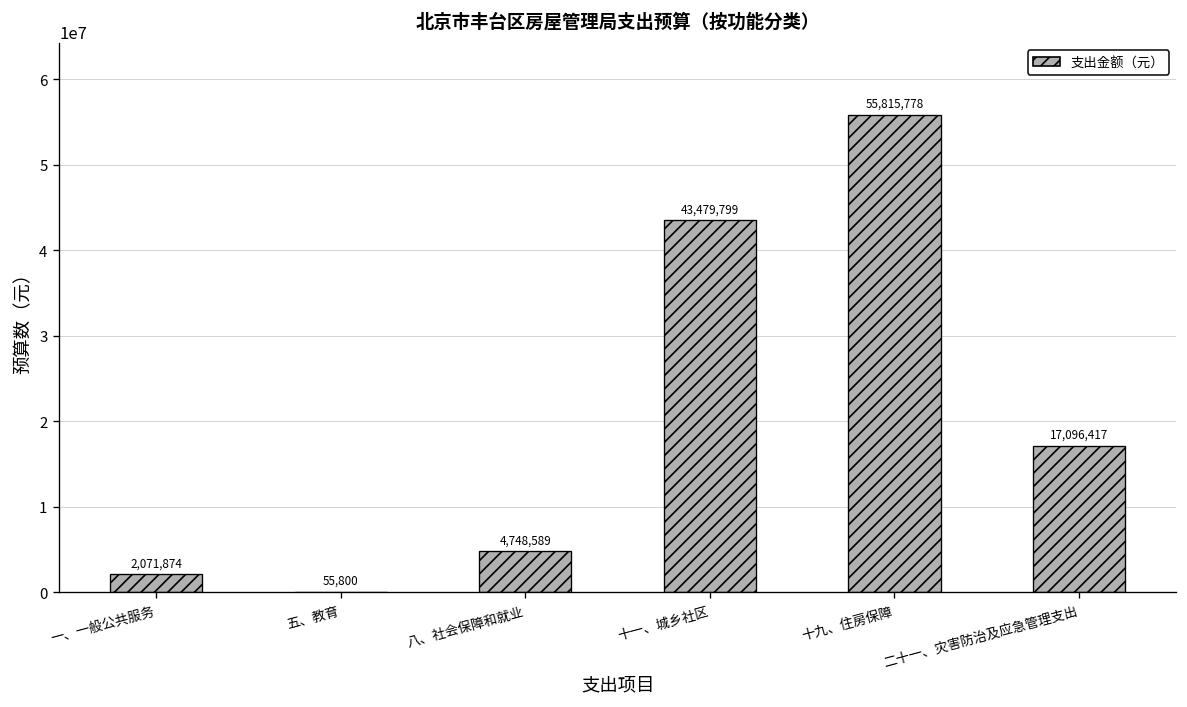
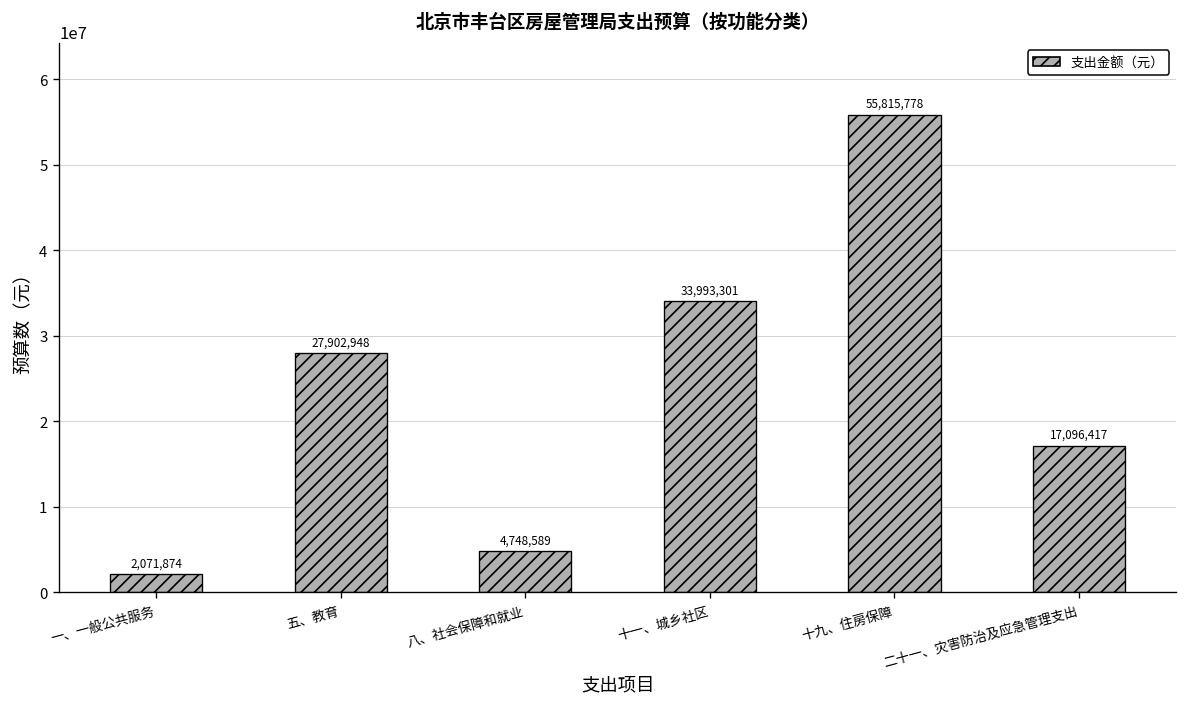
  {
    "一、一般公共服务": "2,071,874",
-   "五、教育": "55,800",
+   "五、教育": "27,902,948",
    "八、社会保障和就业": "4,748,589",
-   "十一、城乡社区": "43,479,799",
+   "十一、城乡社区": "33,993,301",
    "十九、住房保障": "55,815,778",
    "二十一、灾害防治及应急管理支出": "17,096,417"
  }
